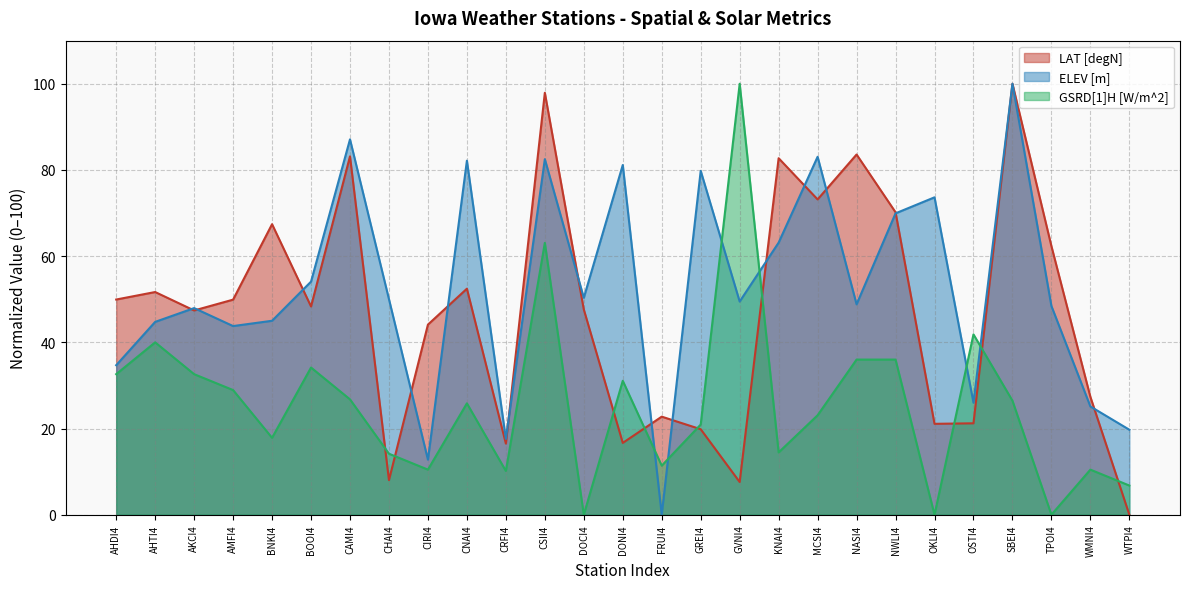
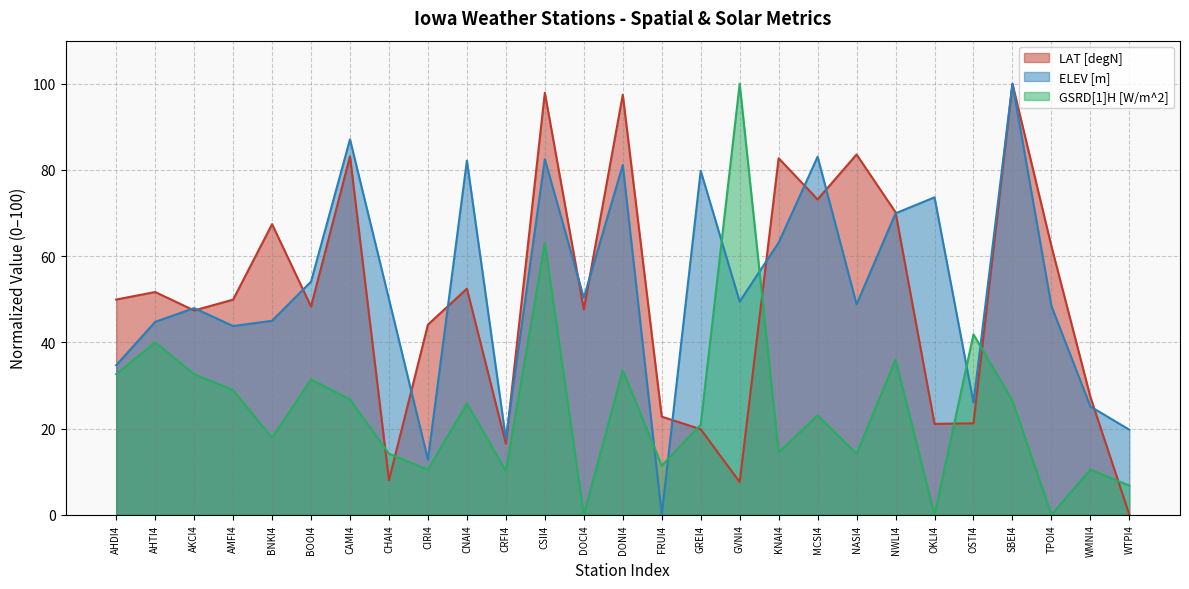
  {
    "LAT [degN]": {
      "AHDI4": 50,
      "AHTI4": 52,
      "AMFI4": 50,
      "BNKI4": 67,
      "BOOI4": 48,
      "CAMI4": 83,
      "CHAI4": 8,
      "CIRI4": 44,
      "CNAI4": 52,
      "CRFI4": 17,
      "CSII4": 98,
      "DOCI4": 48,
-     "DONI4": 17,
+     "DONI4": 97,
      "FRUI4": 23,
      "GREI4": 20,
      "GVNI4": 8,
      "KNAI4": 83,
      "MCSI4": 73,
      "NASI4": 84,
      "OKLI4": 21,
      "OSTI4": 21,
      "TPOI4": 62,
      "WMNI4": 27,
      "WTPI4": 0
    },
    "ELEV [m]": {
      "AHDI4": 35,
      "AHTI4": 45,
      "AMFI4": 44,
      "BNKI4": 45,
      "BOOI4": 54,
      "CAMI4": 87,
      "CHAI4": 50,
      "CIRI4": 13,
      "CNAI4": 82,
      "CRFI4": 18,
      "CSII4": 83,
      "DOCI4": 50,
      "DONI4": 81,
      "FRUI4": 0,
      "GREI4": 80,
      "GVNI4": 49,
      "KNAI4": 63,
      "MCSI4": 83,
      "NASI4": 49,
      "OKLI4": 74,
      "OSTI4": 26,
      "TPOI4": 48,
      "WMNI4": 25,
      "WTPI4": 20
    },
    "GSRD[1]H [W/m^2]": {
      "AHDI4": 33,
      "AHTI4": 40,
      "AKCI4": 33,
      "AMFI4": 29,
      "BNKI4": 18,
-     "BOOI4": 34,
+     "BOOI4": 31,
      "CAMI4": 27,
      "CHAI4": 14,
      "CIRI4": 10,
      "CNAI4": 26,
      "CRFI4": 10,
      "CSII4": 63,
      "DOCI4": 0,
-     "DONI4": 31,
+     "DONI4": 34,
      "FRUI4": 11,
      "GREI4": 21,
      "GVNI4": 100,
      "KNAI4": 14,
      "MCSI4": 23,
-     "NASI4": 36,
+     "NASI4": 14,
      "NWLI4": 36,
      "OKLI4": 0,
      "OSTI4": 42,
      "SBEI4": 26,
      "TPOI4": 0,
      "WMNI4": 10,
      "WTPI4": 7
    }
  }
